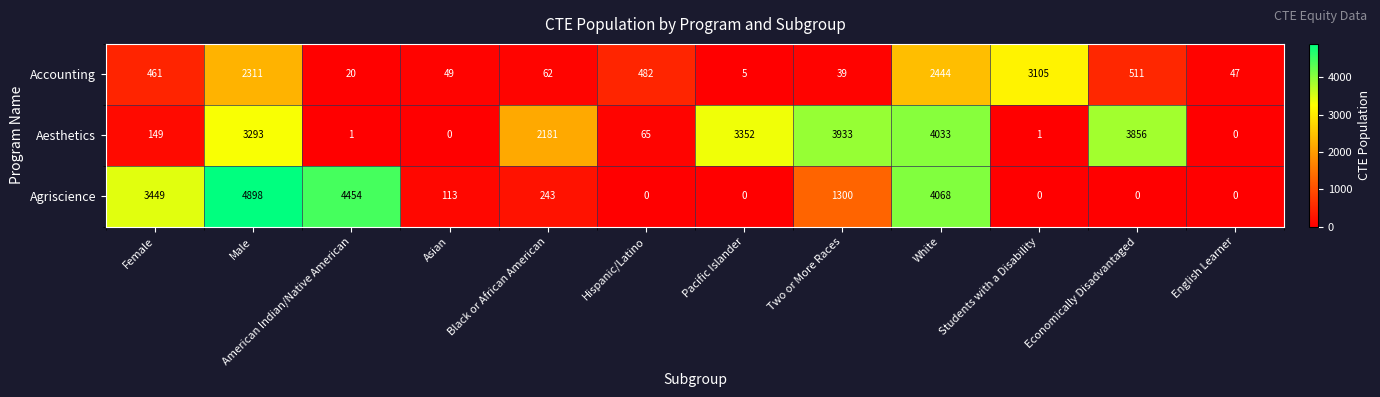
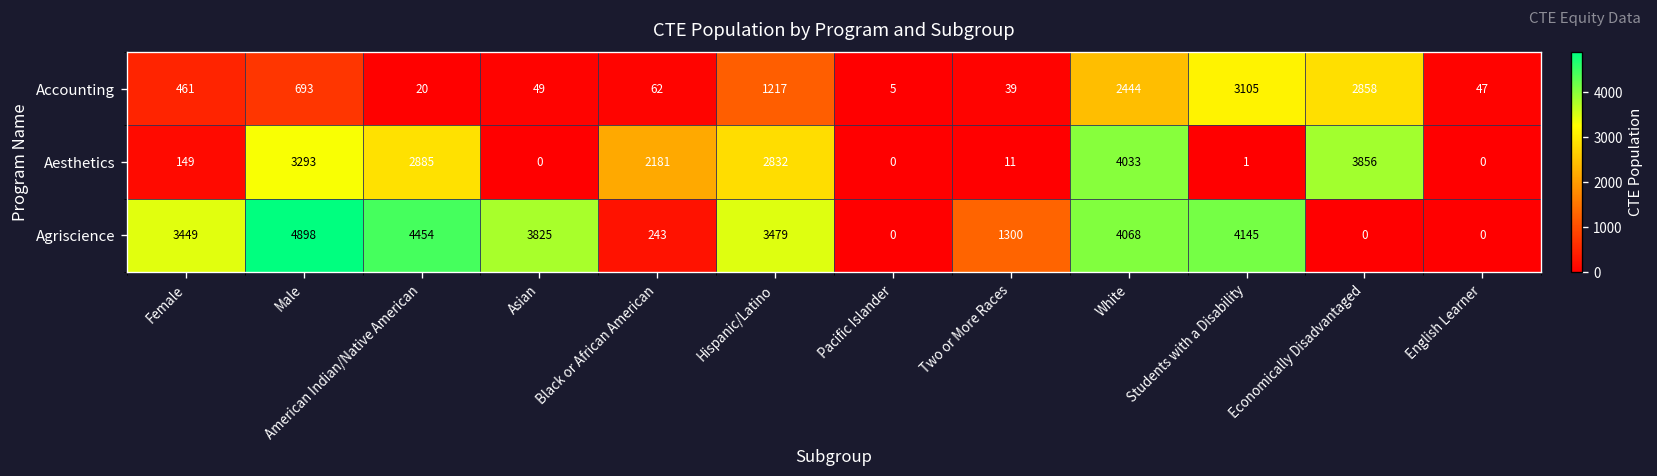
  {
    "Accounting": {
      "Female": 461,
-     "Male": 2311,
+     "Male": 693,
      "American Indian/Native American": 20,
      "Asian": 49,
      "Black or African American": 62,
-     "Hispanic/Latino": 482,
+     "Hispanic/Latino": 1217,
      "Pacific Islander": 5,
      "Two or More Races": 39,
      "White": 2444,
      "Students with a Disability": 3105,
-     "Economically Disadvantaged": 511,
+     "Economically Disadvantaged": 2858,
      "English Learner": 47
    },
    "Aesthetics": {
      "Female": 149,
      "Male": 3293,
-     "American Indian/Native American": 1,
+     "American Indian/Native American": 2885,
      "Asian": 0,
      "Black or African American": 2181,
-     "Hispanic/Latino": 65,
-     "Pacific Islander": 3352,
-     "Two or More Races": 3933,
+     "Hispanic/Latino": 2832,
+     "Pacific Islander": 0,
+     "Two or More Races": 11,
      "White": 4033,
      "Students with a Disability": 1,
      "Economically Disadvantaged": 3856,
      "English Learner": 0
    },
    "Agriscience": {
      "Female": 3449,
      "Male": 4898,
      "American Indian/Native American": 4454,
-     "Asian": 113,
+     "Asian": 3825,
      "Black or African American": 243,
-     "Hispanic/Latino": 0,
+     "Hispanic/Latino": 3479,
      "Pacific Islander": 0,
      "Two or More Races": 1300,
      "White": 4068,
-     "Students with a Disability": 0,
+     "Students with a Disability": 4145,
      "Economically Disadvantaged": 0,
      "English Learner": 0
    }
  }
